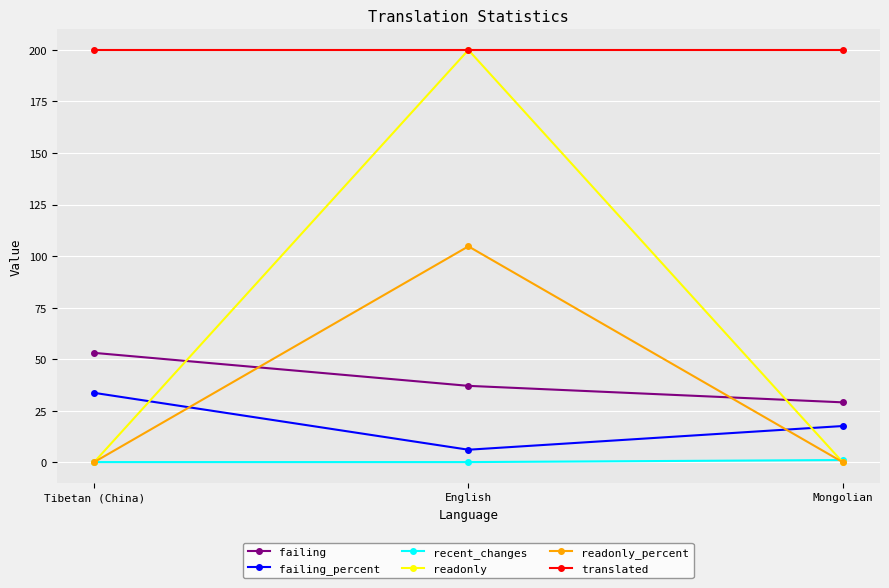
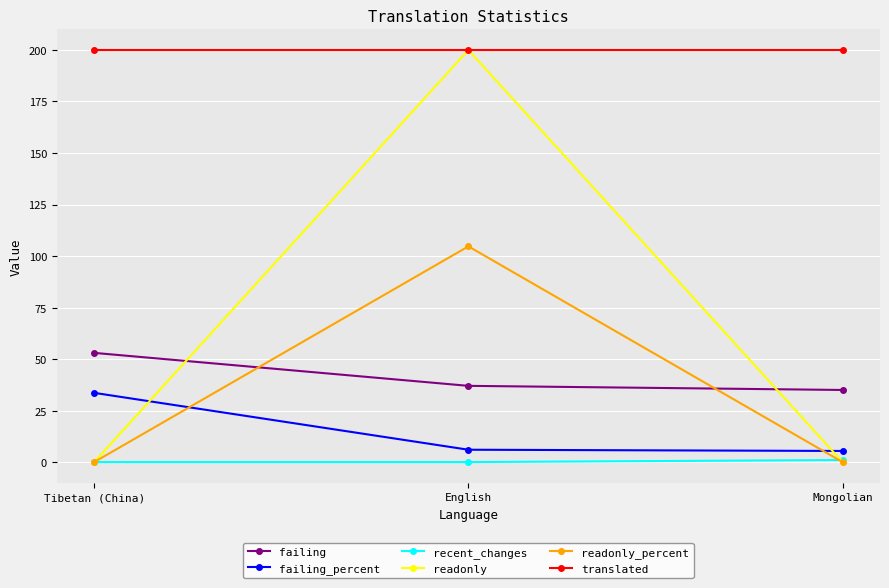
  {
    "failing": {
      "Tibetan (China)": 53,
      "English": 37,
-     "Mongolian": 29
+     "Mongolian": 35
    },
    "failing_percent": {
      "Tibetan (China)": 34,
      "English": 6,
-     "Mongolian": 18
+     "Mongolian": 5
    },
    "recent_changes": {
      "English": 0
    },
    "readonly_percent": {
      "English": 105
    },
    "translated": {
      "Tibetan (China)": 200,
      "Mongolian": 200
    }
  }
